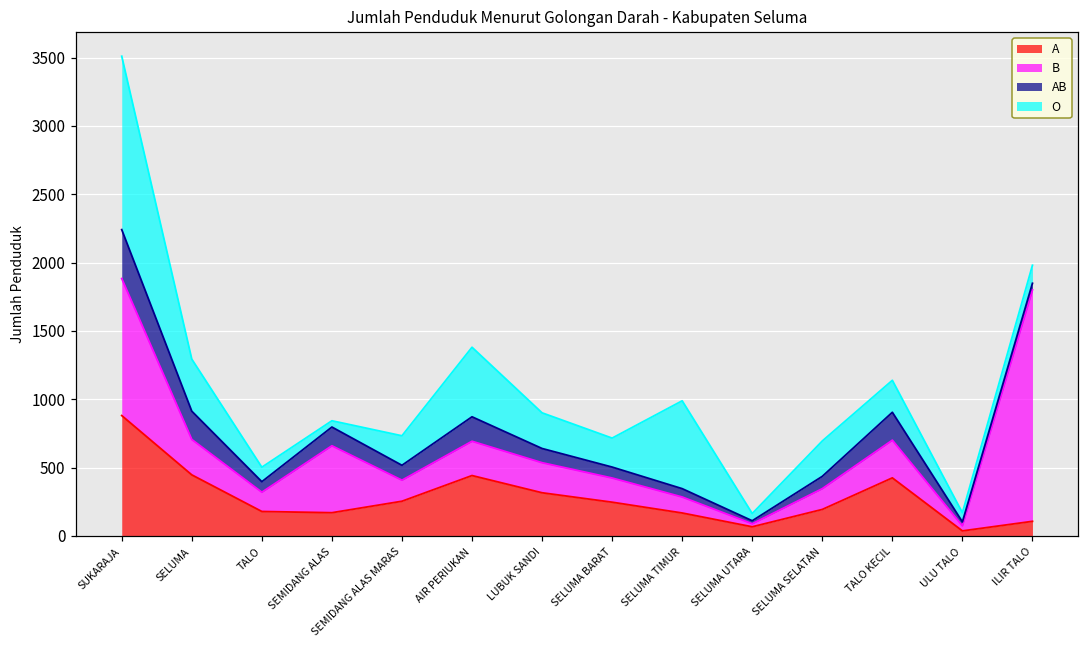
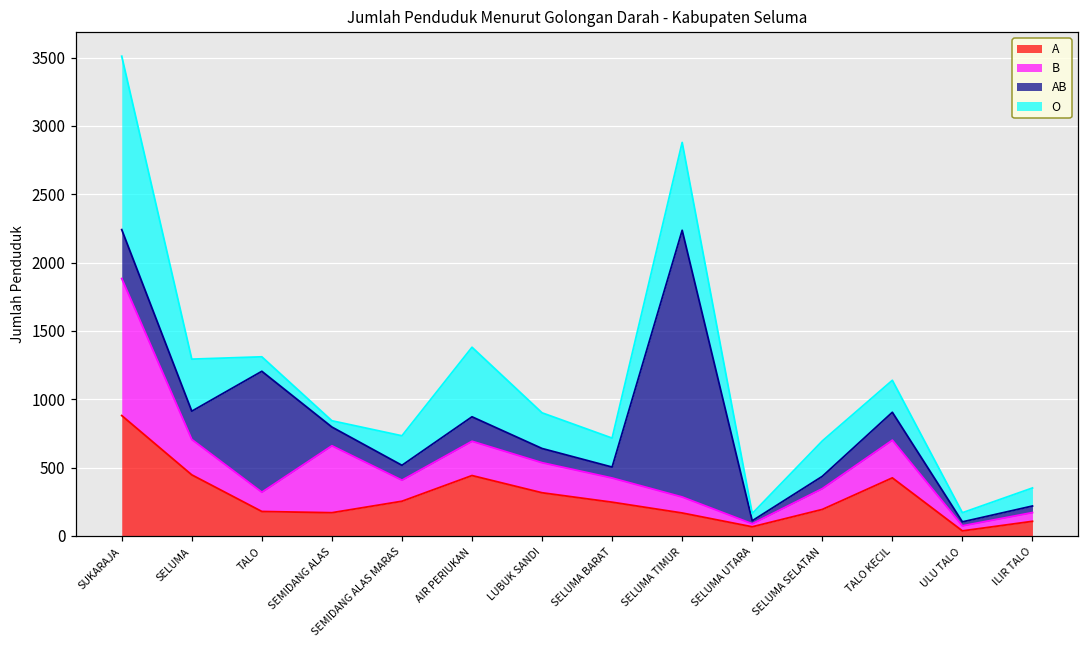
  {
    "A": {
      "SUKARAJA": 880,
      "SELUMA": 450,
      "TALO": 180,
      "SEMIDANG ALAS": 170,
      "SEMIDANG ALAS MARAS": 250,
      "AIR PERIUKAN": 440,
      "LUBUK SANDI": 320,
      "SELUMA BARAT": 250,
      "SELUMA TIMUR": 170,
      "SELUMA UTARA": 70,
      "SELUMA SELATAN": 190,
      "TALO KECIL": 420,
      "ULU TALO": 40,
      "ILIR TALO": 110
    },
    "B": {
      "SUKARAJA": 1000,
      "SELUMA": 260,
      "TALO": 140,
      "SEMIDANG ALAS": 490,
      "SEMIDANG ALAS MARAS": 150,
      "AIR PERIUKAN": 250,
      "LUBUK SANDI": 220,
      "SELUMA BARAT": 180,
      "SELUMA TIMUR": 120,
      "SELUMA UTARA": 20,
      "SELUMA SELATAN": 150,
      "TALO KECIL": 280,
      "ULU TALO": 40,
-     "ILIR TALO": 1690
+     "ILIR TALO": 60
    },
    "AB": {
      "SUKARAJA": 360,
      "SELUMA": 210,
-     "TALO": 80,
+     "TALO": 890,
      "SEMIDANG ALAS": 140,
      "SEMIDANG ALAS MARAS": 110,
      "AIR PERIUKAN": 180,
      "LUBUK SANDI": 100,
      "SELUMA BARAT": 80,
-     "SELUMA TIMUR": 60,
+     "SELUMA TIMUR": 1950,
      "SELUMA UTARA": 20,
      "SELUMA SELATAN": 90,
      "TALO KECIL": 200,
      "ULU TALO": 30,
      "ILIR TALO": 50
    },
    "O": {
      "SUKARAJA": 1270,
      "SELUMA": 380,
      "TALO": 110,
      "SEMIDANG ALAS": 50,
      "SEMIDANG ALAS MARAS": 220,
      "AIR PERIUKAN": 510,
      "LUBUK SANDI": 260,
      "SELUMA BARAT": 210,
      "SELUMA TIMUR": 640,
      "SELUMA UTARA": 50,
      "SELUMA SELATAN": 260,
      "TALO KECIL": 230,
      "ULU TALO": 70,
      "ILIR TALO": 130
    }
  }
